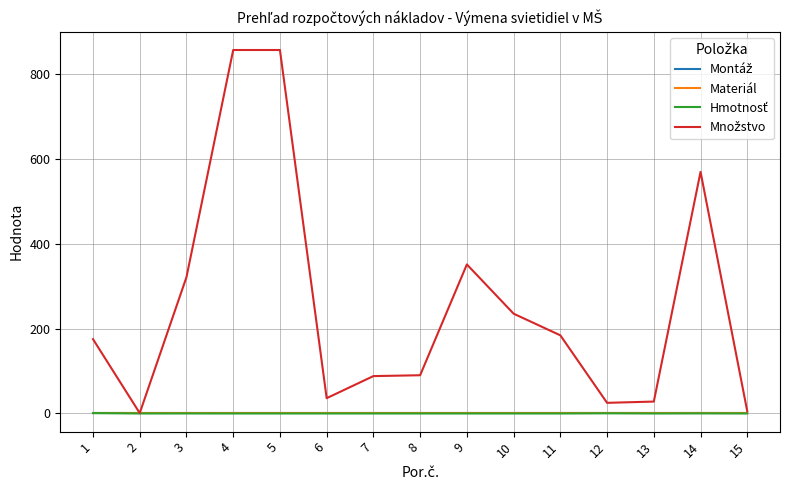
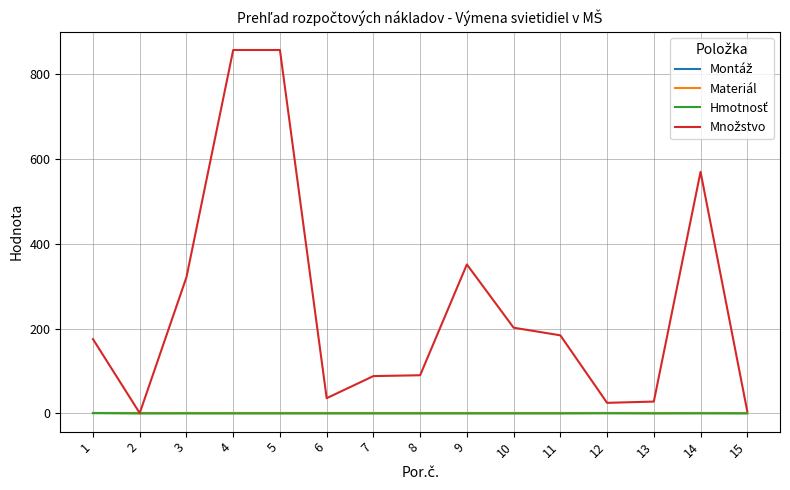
  {
    "Množstvo": {
      "1": 180,
      "3": 320,
      "4": 860,
      "5": 860,
      "6": 40,
      "7": 90,
      "8": 90,
      "9": 350,
-     "10": 240,
+     "10": 200,
      "11": 180,
      "12": 30,
      "13": 30,
      "14": 570
    }
  }
